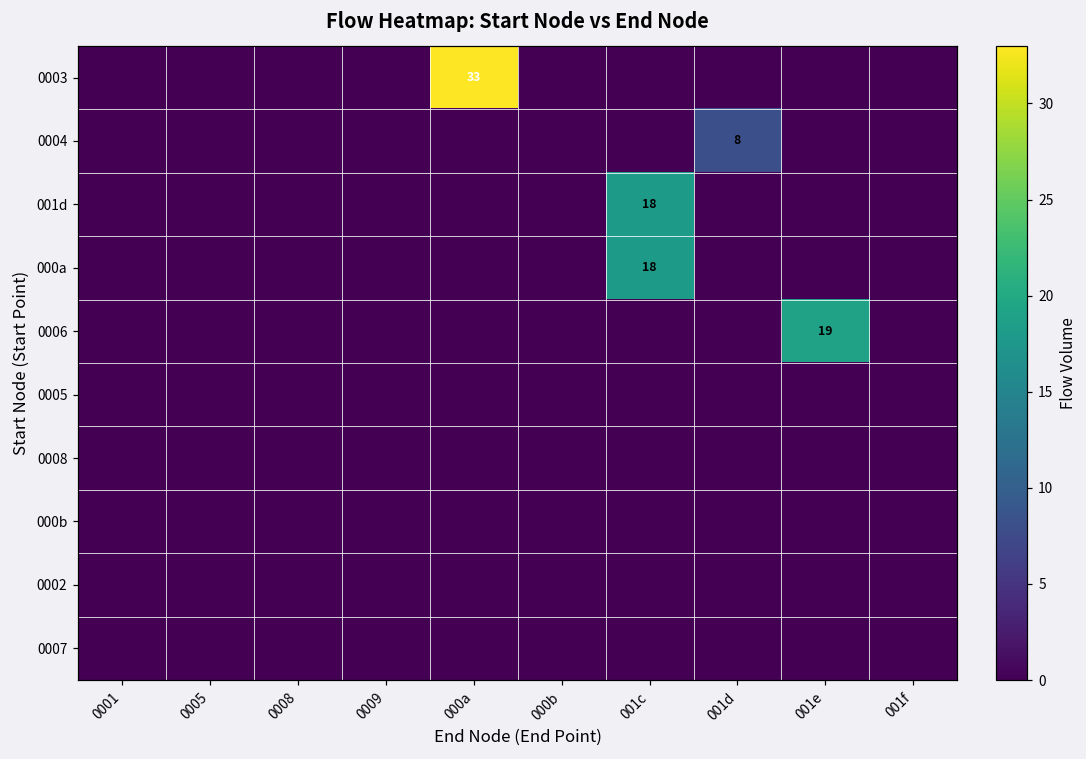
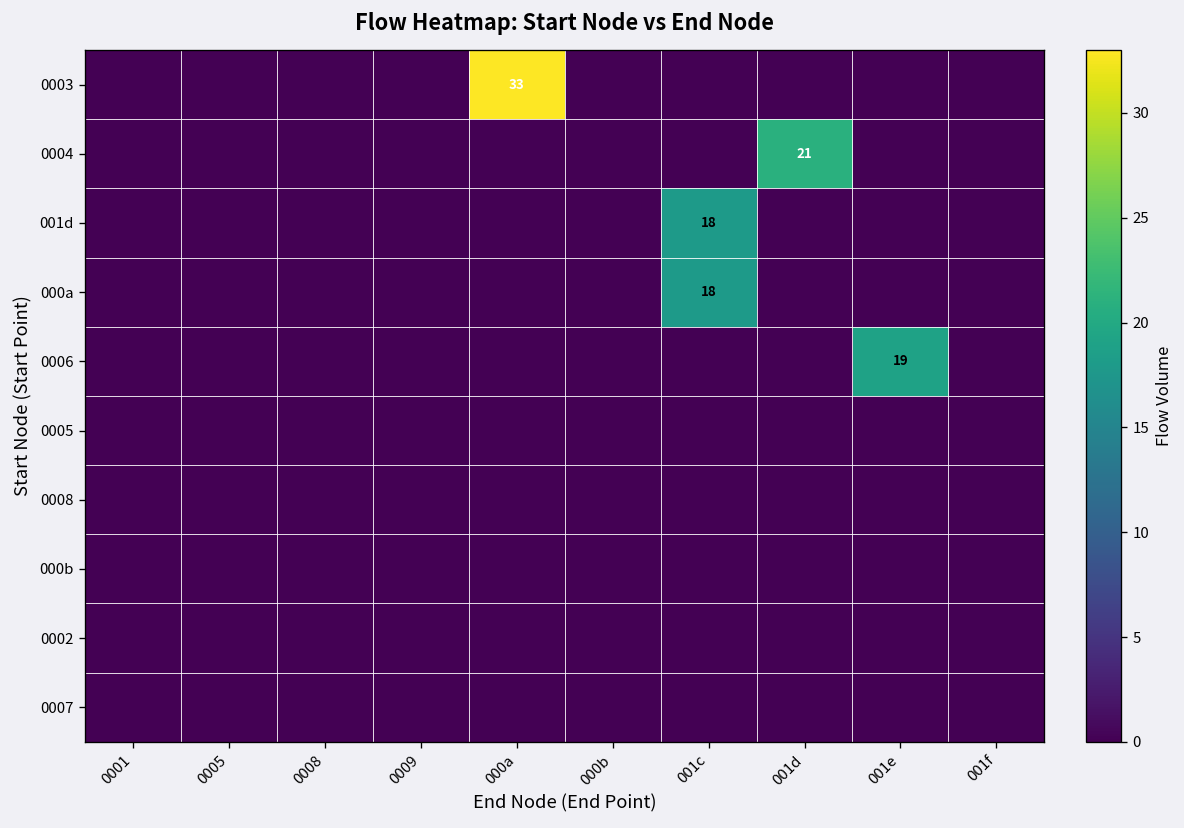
  {
    "0003": {
      "000a": 33
    },
    "0004": {
-     "001d": 8
+     "001d": 21
    },
    "001d": {
      "001c": 18
    },
    "000a": {
      "001c": 18
    },
    "0006": {
      "001e": 19
    }
  }
